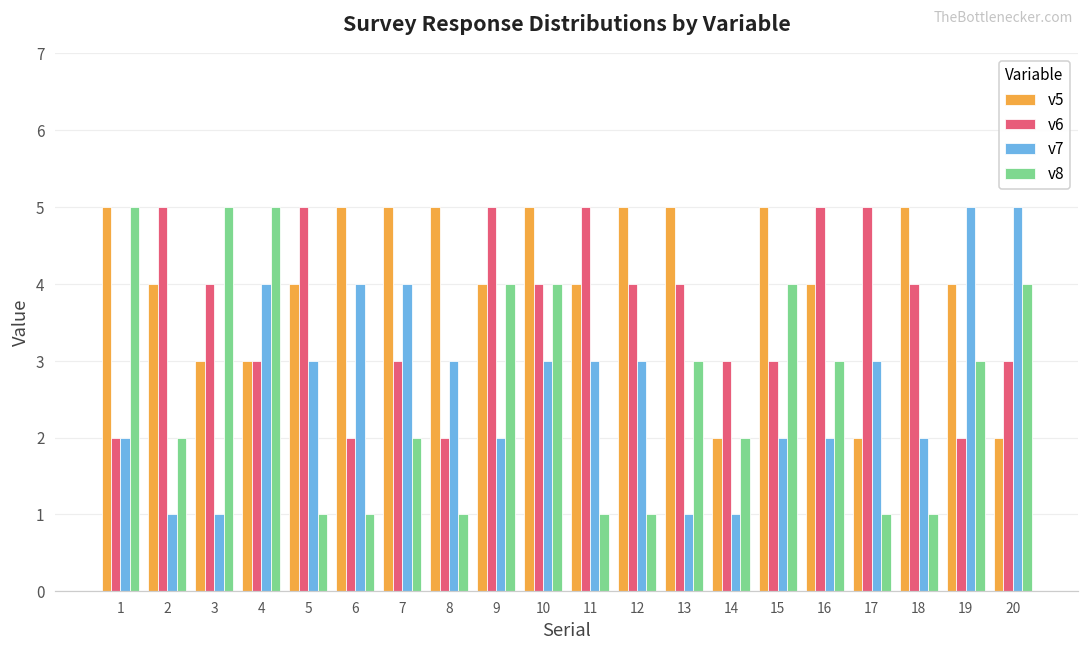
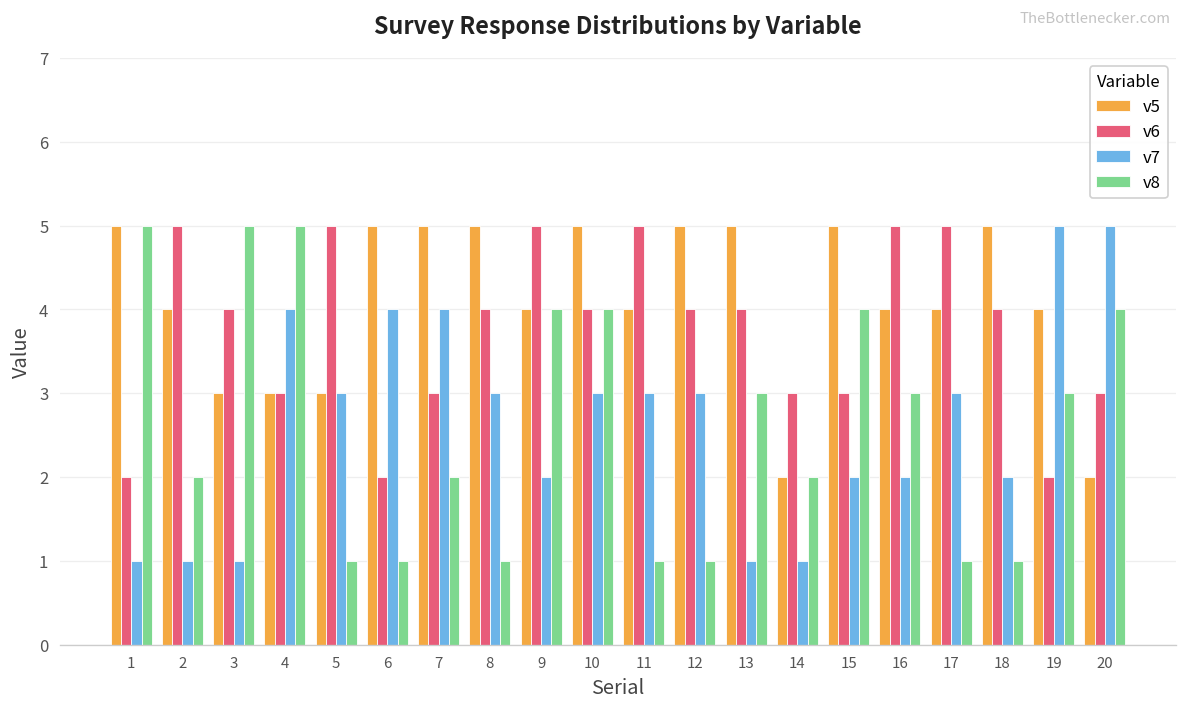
  {
    "v5": {
      "1": 5,
      "2": 4,
      "3": 3,
      "4": 3,
-     "5": 4,
+     "5": 3,
      "6": 5,
      "7": 5,
      "8": 5,
      "9": 4,
      "10": 5,
      "11": 4,
      "12": 5,
      "13": 5,
      "14": 2,
      "15": 5,
      "16": 4,
-     "17": 2,
+     "17": 4,
      "18": 5,
      "19": 4,
      "20": 2
    },
    "v6": {
      "1": 2,
      "2": 5,
      "3": 4,
      "4": 3,
      "5": 5,
      "6": 2,
      "7": 3,
-     "8": 2,
+     "8": 4,
      "9": 5,
      "10": 4,
      "11": 5,
      "12": 4,
      "13": 4,
      "14": 3,
      "15": 3,
      "16": 5,
      "17": 5,
      "18": 4,
      "19": 2,
      "20": 3
    },
    "v7": {
-     "1": 2,
+     "1": 1,
      "2": 1,
      "3": 1,
      "4": 4,
      "5": 3,
      "6": 4,
      "7": 4,
      "8": 3,
      "9": 2,
      "10": 3,
      "11": 3,
      "12": 3,
      "13": 1,
      "14": 1,
      "15": 2,
      "16": 2,
      "17": 3,
      "18": 2,
      "19": 5,
      "20": 5
    },
    "v8": {
      "1": 5,
      "2": 2,
      "3": 5,
      "4": 5,
      "5": 1,
      "6": 1,
      "7": 2,
      "8": 1,
      "9": 4,
      "10": 4,
      "11": 1,
      "12": 1,
      "13": 3,
      "14": 2,
      "15": 4,
      "16": 3,
      "17": 1,
      "18": 1,
      "19": 3,
      "20": 4
    }
  }
